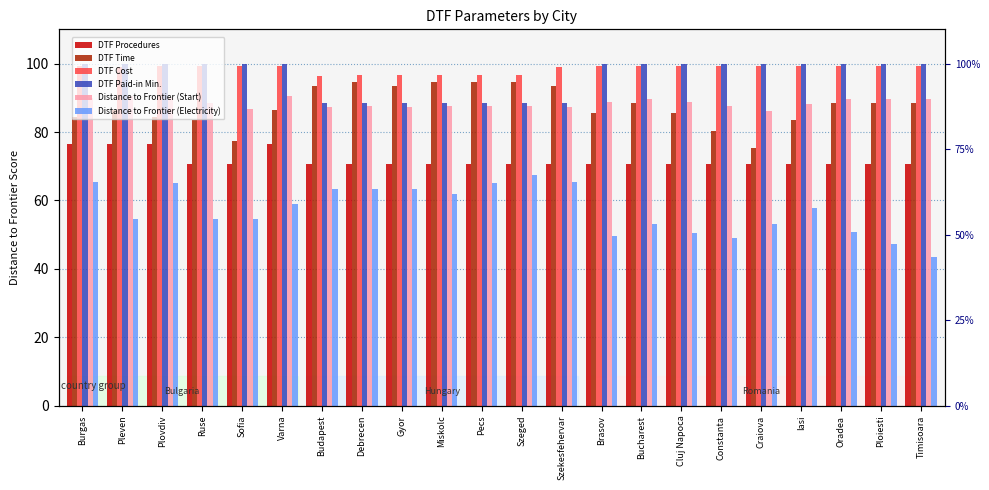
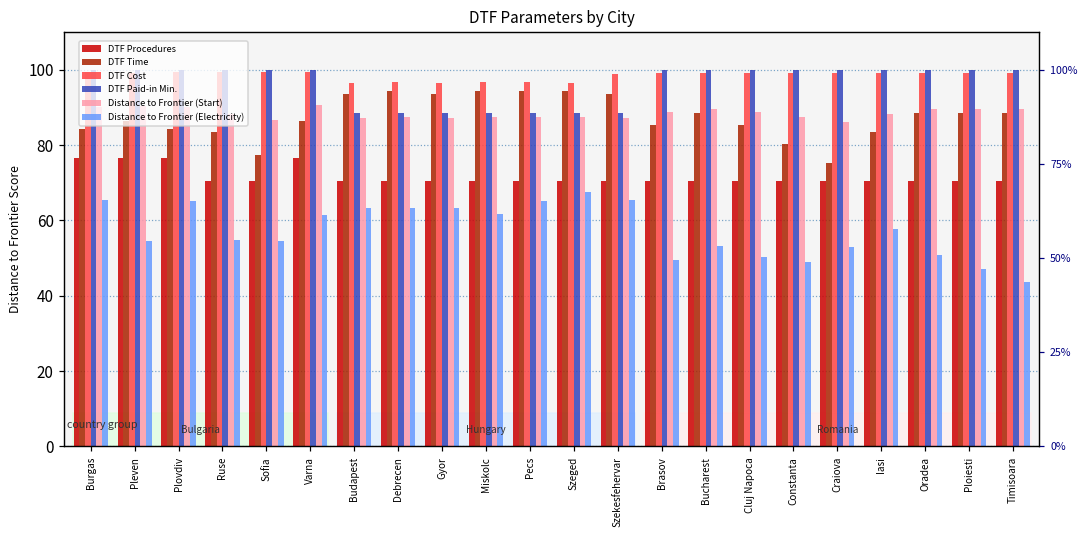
  {
    "DTF Cost": {
      "Sofia": 99,
      "Varna": 99,
      "Budapest": 96,
      "Debrecen": 97,
      "Gyor": 97,
      "Miskolc": 97,
      "Pecs": 97,
      "Szeged": 97,
      "Szekesfehervar": 99,
      "Brasov": 99,
      "Bucharest": 99,
      "Cluj Napoca": 99,
      "Constanta": 99,
      "Craiova": 99,
      "Iasi": 99,
      "Oradea": 99,
      "Ploiesti": 99,
      "Timisoara": 99
    },
    "DTF Paid-in Min.": {
      "Sofia": 100,
      "Varna": 100,
      "Budapest": 89,
      "Debrecen": 89,
      "Gyor": 89,
      "Miskolc": 89,
      "Pecs": 89,
      "Szeged": 89,
      "Szekesfehervar": 89,
      "Brasov": 100,
      "Bucharest": 100,
      "Cluj Napoca": 100,
      "Constanta": 100,
      "Craiova": 100,
      "Iasi": 100,
      "Oradea": 100,
      "Ploiesti": 100,
      "Timisoara": 100
    },
    "Distance to Frontier (Start)": {
      "Sofia": 87,
      "Varna": 91,
      "Budapest": 87,
      "Debrecen": 88,
      "Gyor": 87,
      "Miskolc": 88,
      "Pecs": 88,
      "Szeged": 88,
      "Szekesfehervar": 87,
      "Brasov": 89,
      "Bucharest": 90,
      "Cluj Napoca": 89,
      "Constanta": 88,
      "Craiova": 86,
      "Iasi": 88,
      "Oradea": 90,
      "Ploiesti": 90,
      "Timisoara": 90
    },
    "Distance to Frontier (Electricity)": {
      "Burgas": 65,
      "Pleven": 55,
      "Plovdiv": 65,
      "Ruse": 55,
      "Sofia": 55,
-     "Varna": 59,
+     "Varna": 61,
      "Budapest": 63,
      "Debrecen": 63,
      "Gyor": 63,
      "Miskolc": 62,
      "Pecs": 65,
      "Szeged": 67,
      "Szekesfehervar": 66,
      "Brasov": 50,
      "Bucharest": 53,
      "Cluj Napoca": 50,
      "Constanta": 49,
      "Craiova": 53,
      "Iasi": 58,
      "Oradea": 51,
      "Ploiesti": 47,
      "Timisoara": 44
    }
  }
